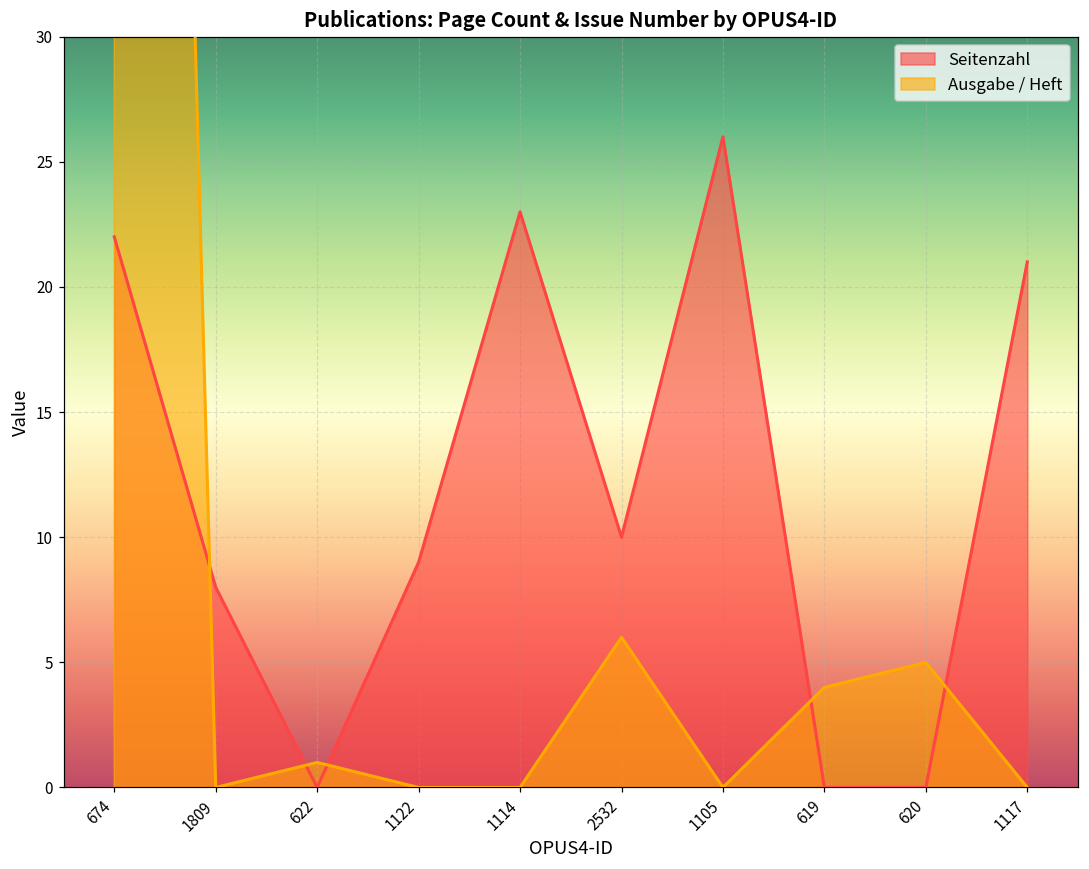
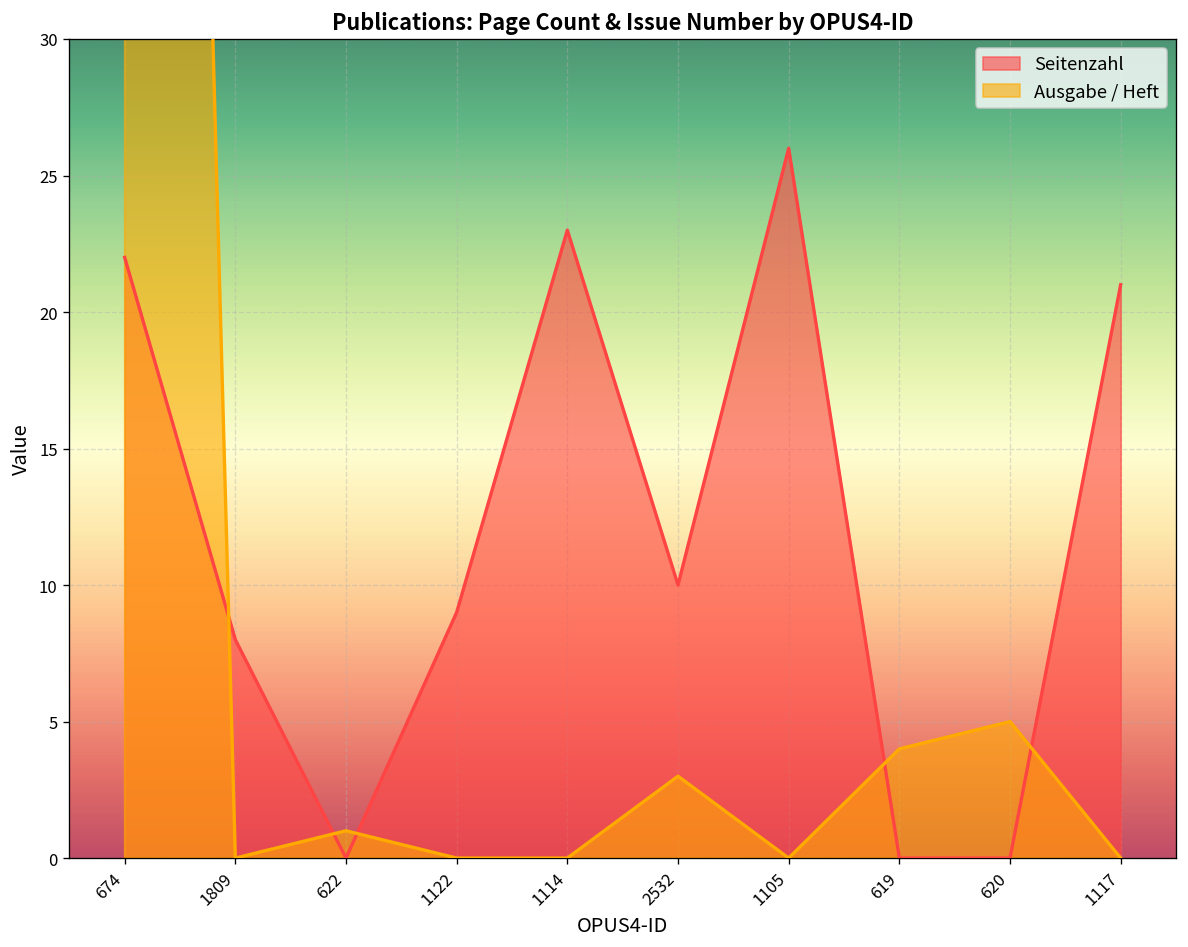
  {
    "Seitenzahl": {
      "674": 22,
      "1809": 8,
      "622": 0,
      "1122": 9,
      "1114": 23,
      "2532": 10,
      "1105": 26,
      "619": 0,
      "620": 0,
      "1117": 21
    },
    "Ausgabe / Heft": {
      "1809": 0,
      "622": 1,
      "1122": 0,
      "1114": 0,
-     "2532": 6,
+     "2532": 3,
      "1105": 0,
      "619": 4,
      "620": 5,
      "1117": 0
    }
  }
